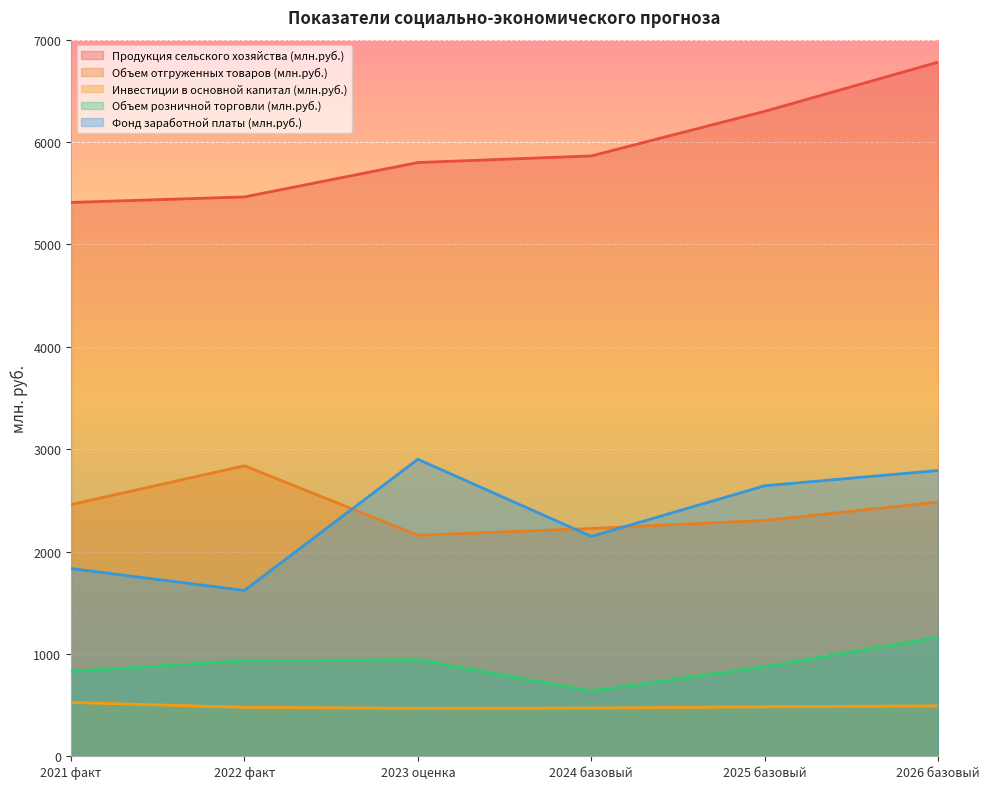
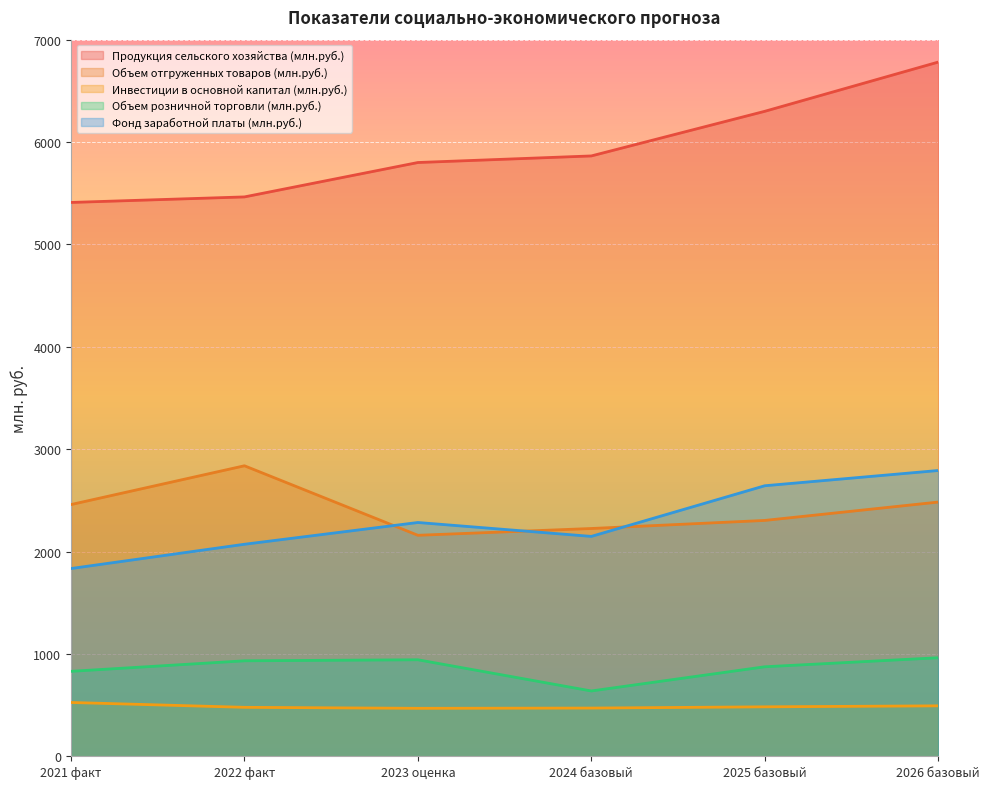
  {
    "Объем розничной торговли (млн.руб.)": {
      "2021 факт": 830,
      "2022 факт": 930,
      "2023 оценка": 940,
      "2024 базовый": 640,
      "2025 базовый": 870,
-     "2026 базовый": 1160
+     "2026 базовый": 960
    },
    "Фонд заработной платы (млн.руб.)": {
      "2021 факт": 1830,
-     "2022 факт": 1620,
-     "2023 оценка": 2900,
+     "2022 факт": 2070,
+     "2023 оценка": 2280,
      "2024 базовый": 2150,
      "2025 базовый": 2640,
      "2026 базовый": 2790
    }
  }
